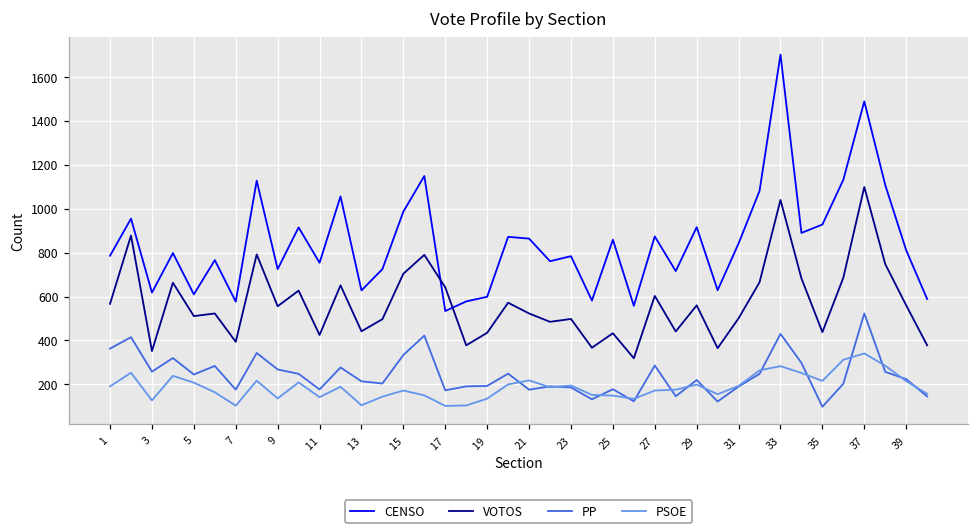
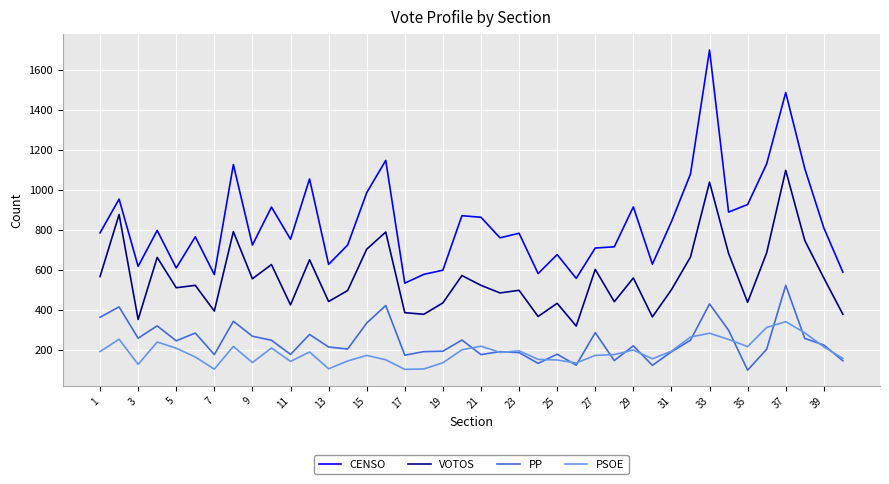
  {
    "CENSO": {
      "1": 790,
      "3": 620,
      "5": 610,
      "7": 580,
      "9": 730,
      "11": 750,
      "13": 630,
      "15": 990,
      "17": 530,
      "19": 600,
      "21": 860,
      "23": 780,
-     "25": 860,
-     "27": 870,
+     "25": 680,
+     "27": 710,
      "29": 920,
      "31": 840,
      "33": 1700,
      "35": 930,
      "37": 1490,
      "39": 810
    },
    "VOTOS": {
      "1": 570,
      "3": 350,
      "5": 510,
      "7": 390,
      "9": 560,
      "11": 430,
      "13": 440,
      "15": 700,
-     "17": 640,
+     "17": 390,
      "19": 440,
      "21": 520,
      "23": 500,
      "25": 430,
      "27": 600,
      "29": 560,
      "31": 500,
      "33": 1040,
      "35": 440,
      "37": 1100,
      "39": 560
    }
  }
